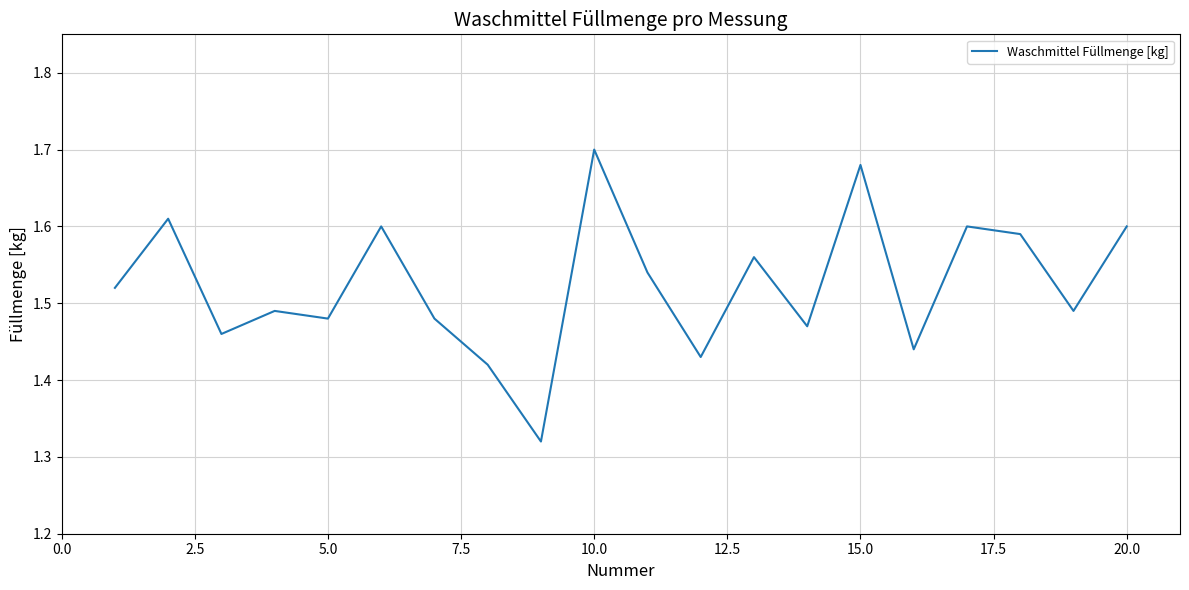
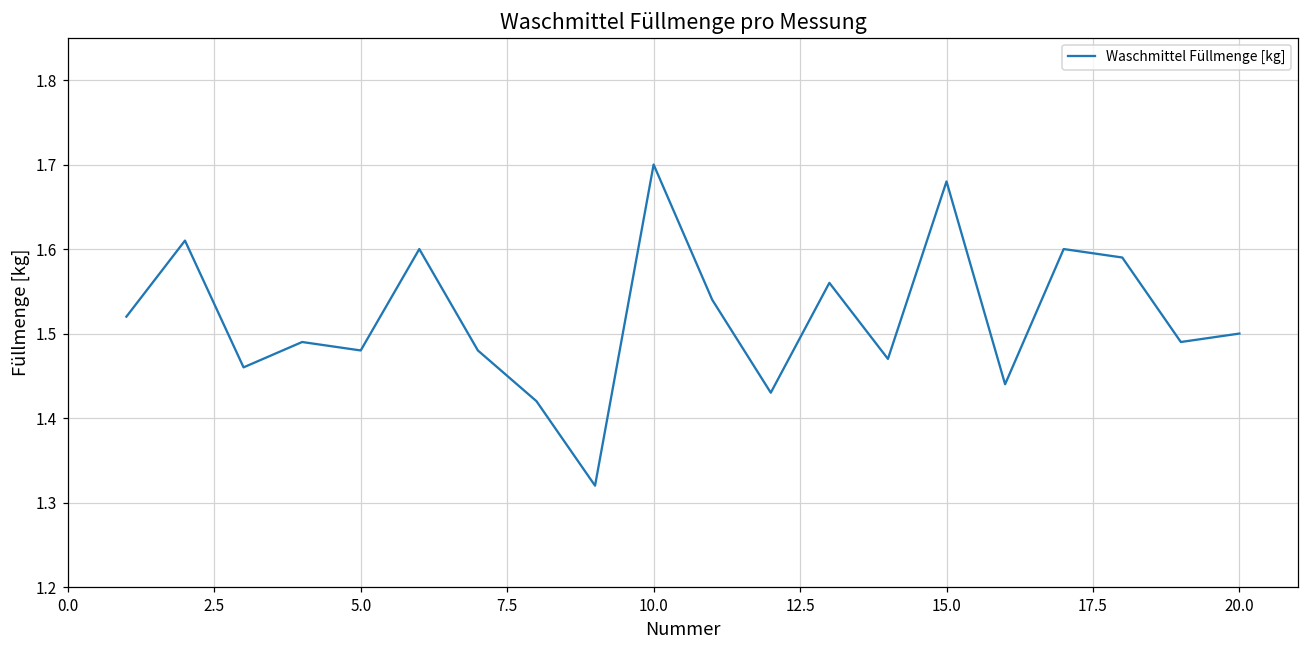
  {
    "5.0": 1.48,
    "10.0": 1.7,
    "15.0": 1.68,
-   "20.0": 1.6
+   "20.0": 1.5
  }
